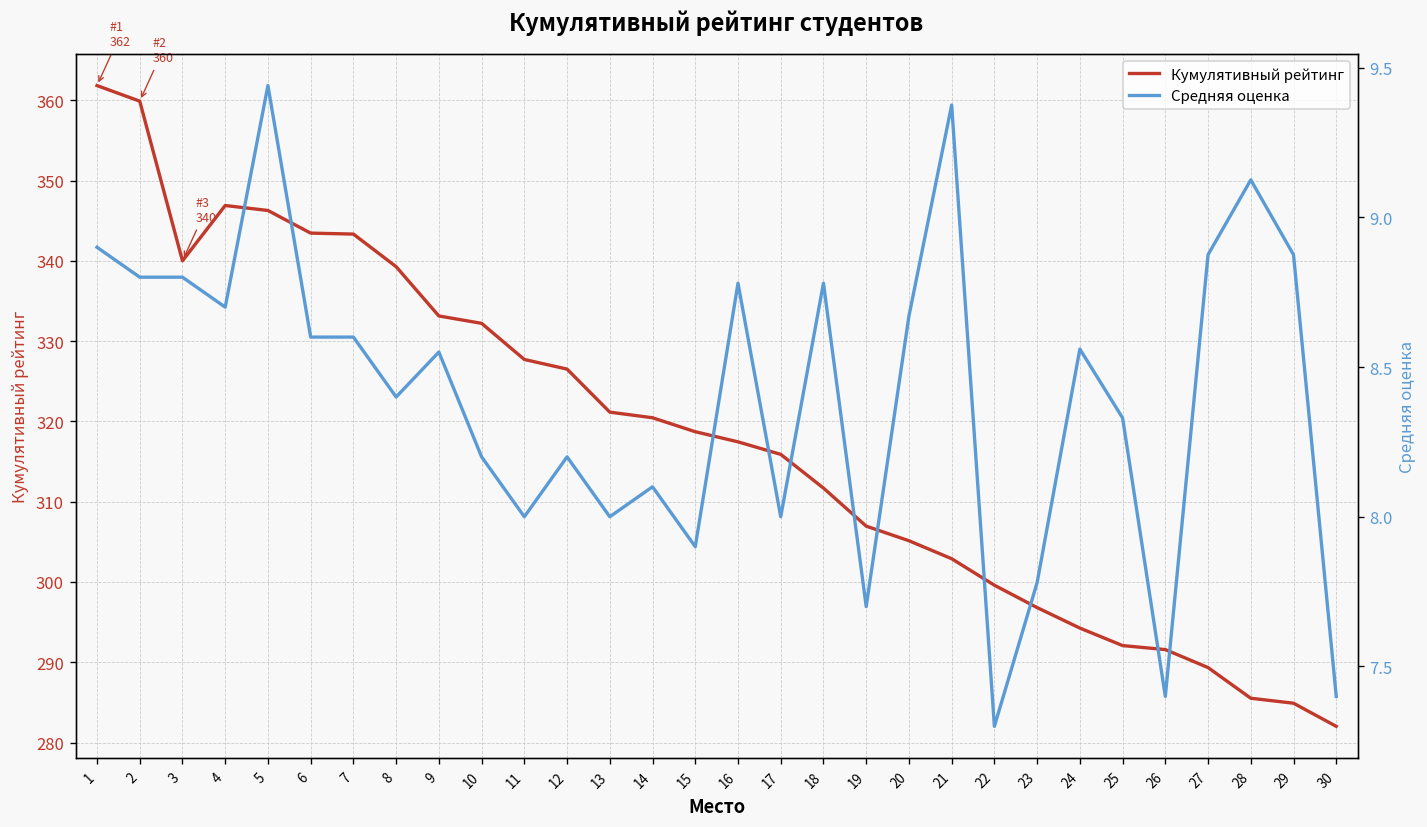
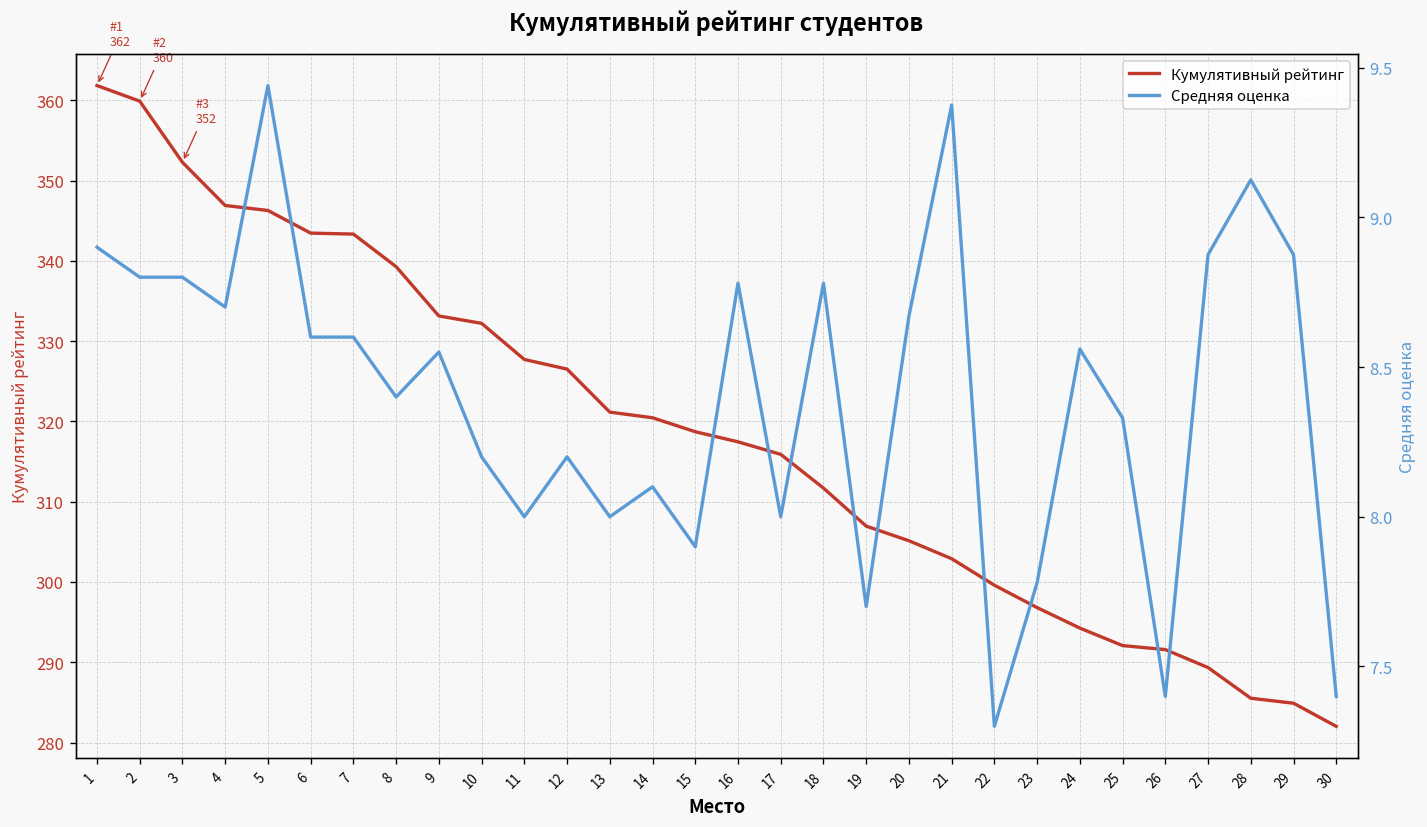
  {
    "Кумулятивный рейтинг": {
      "1": 362,
      "2": 360,
-     "3": 340
+     "3": 352
    }
  }
